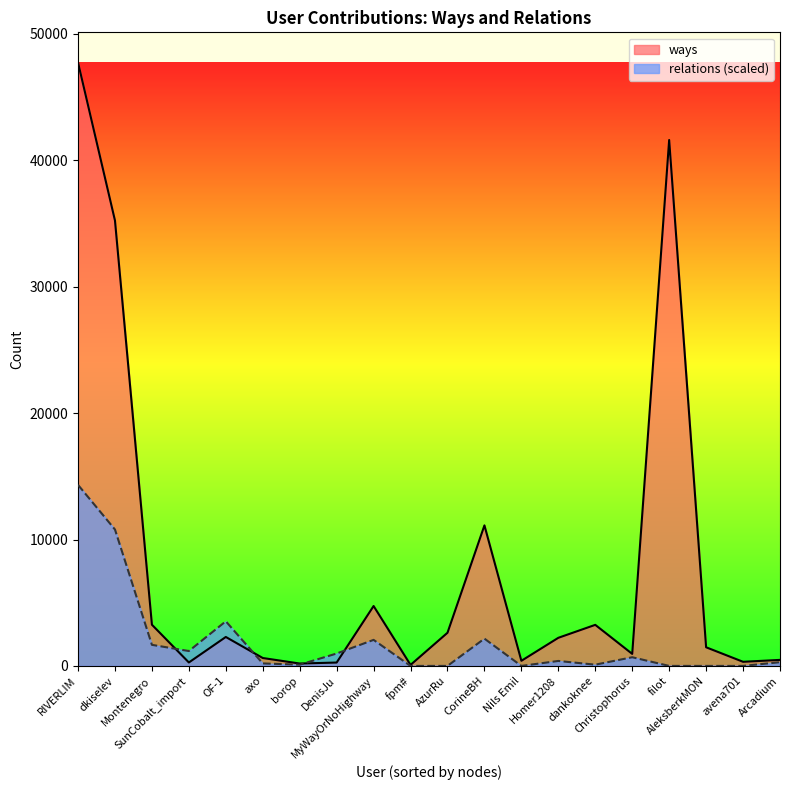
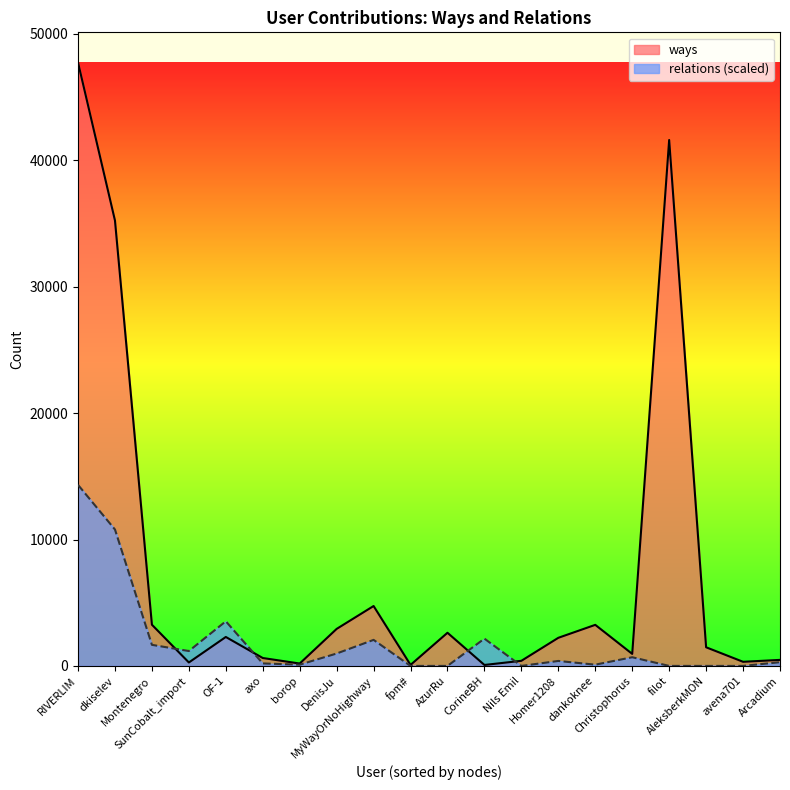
  {
    "ways": {
      "RIVERLIM": 47700,
      "dkiselev": 35200,
      "Montenegro": 3300,
      "SunCobalt_import": 300,
      "OF-1": 2300,
      "axo": 600,
-     "DenisJu": 300,
+     "DenisJu": 2900,
      "MyWayOrNoHighway": 4700,
      "AzurRu": 2600,
-     "CorineBH": 11100,
+     "CorineBH": 100,
      "Nils Emil": 400,
      "Homer1208": 2200,
      "dankoknee": 3200,
      "Christophorus": 1000,
      "filot": 41600,
      "AleksberkMON": 1500,
      "avena701": 300
    },
    "relations (scaled)": {
      "RIVERLIM": 14300,
      "dkiselev": 10800,
      "Montenegro": 1700,
      "SunCobalt_import": 1200,
      "OF-1": 3500,
      "axo": 200,
      "DenisJu": 1000,
      "MyWayOrNoHighway": 2100,
      "AzurRu": 0,
      "CorineBH": 2200,
      "Nils Emil": 0,
      "Homer1208": 400,
      "dankoknee": 100,
      "Christophorus": 700,
      "filot": 0,
      "AleksberkMON": 0,
      "avena701": 0
    }
  }
